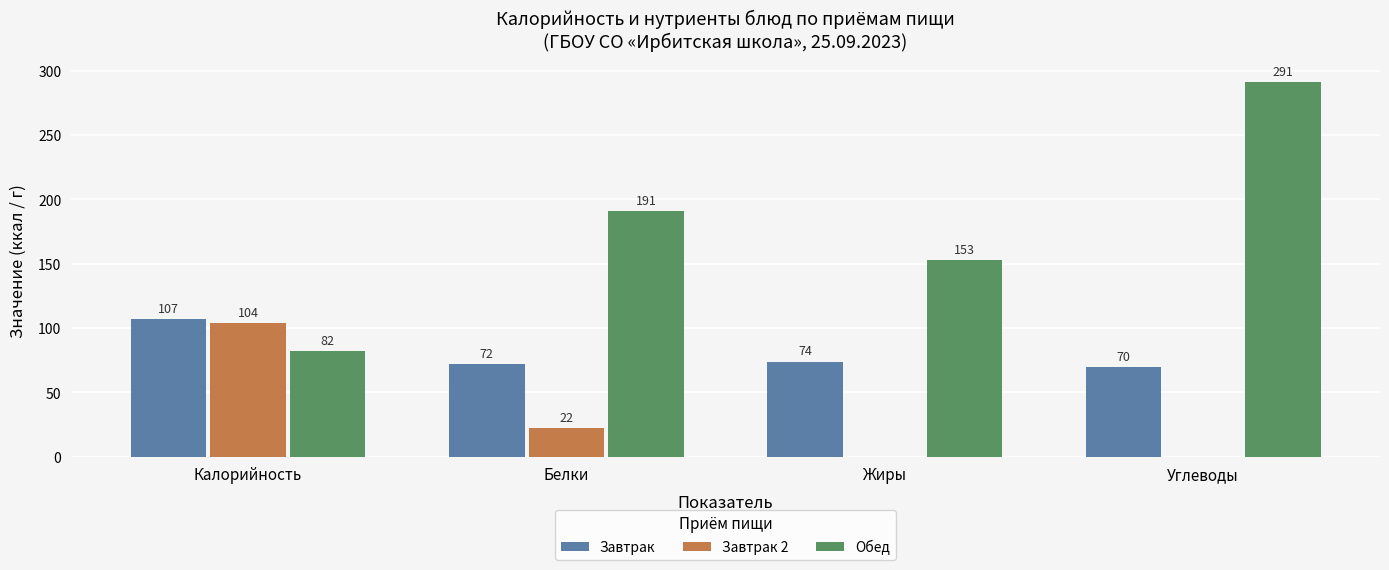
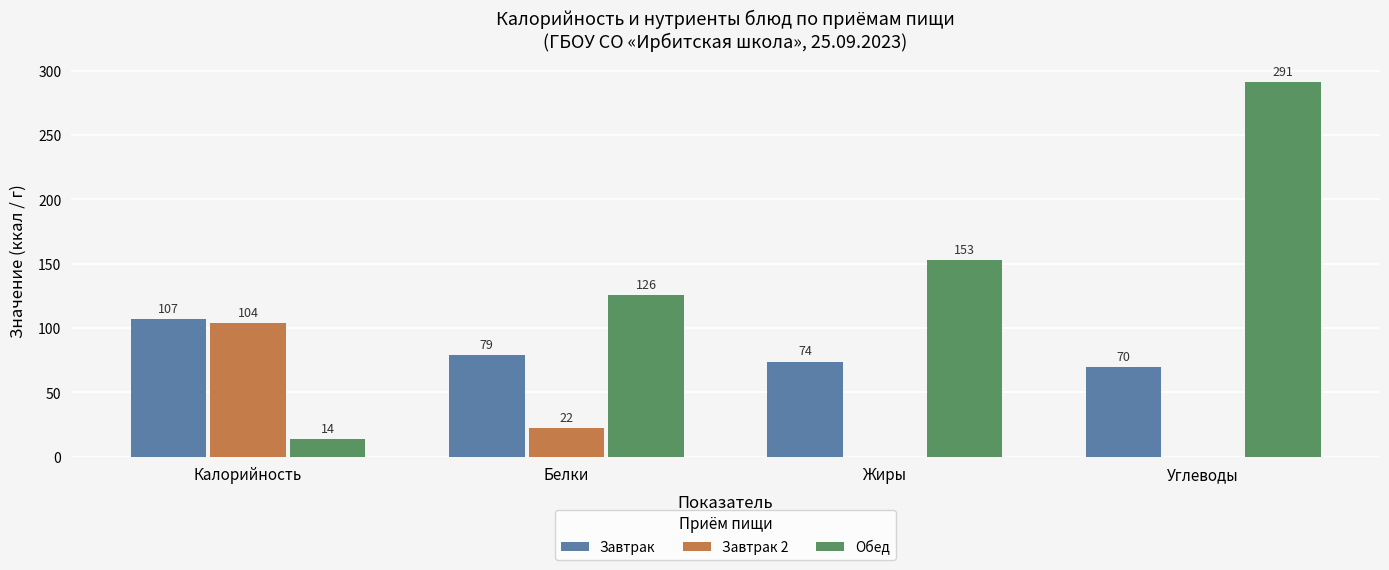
  {
    "Завтрак": {
      "Калорийность": 107,
-     "Белки": 72,
+     "Белки": 79,
      "Жиры": 74,
      "Углеводы": 70
    },
    "Завтрак 2": {
      "Калорийность": 104,
      "Белки": 22
    },
    "Обед": {
-     "Калорийность": 82,
-     "Белки": 191,
+     "Калорийность": 14,
+     "Белки": 126,
      "Жиры": 153,
      "Углеводы": 291
    }
  }
